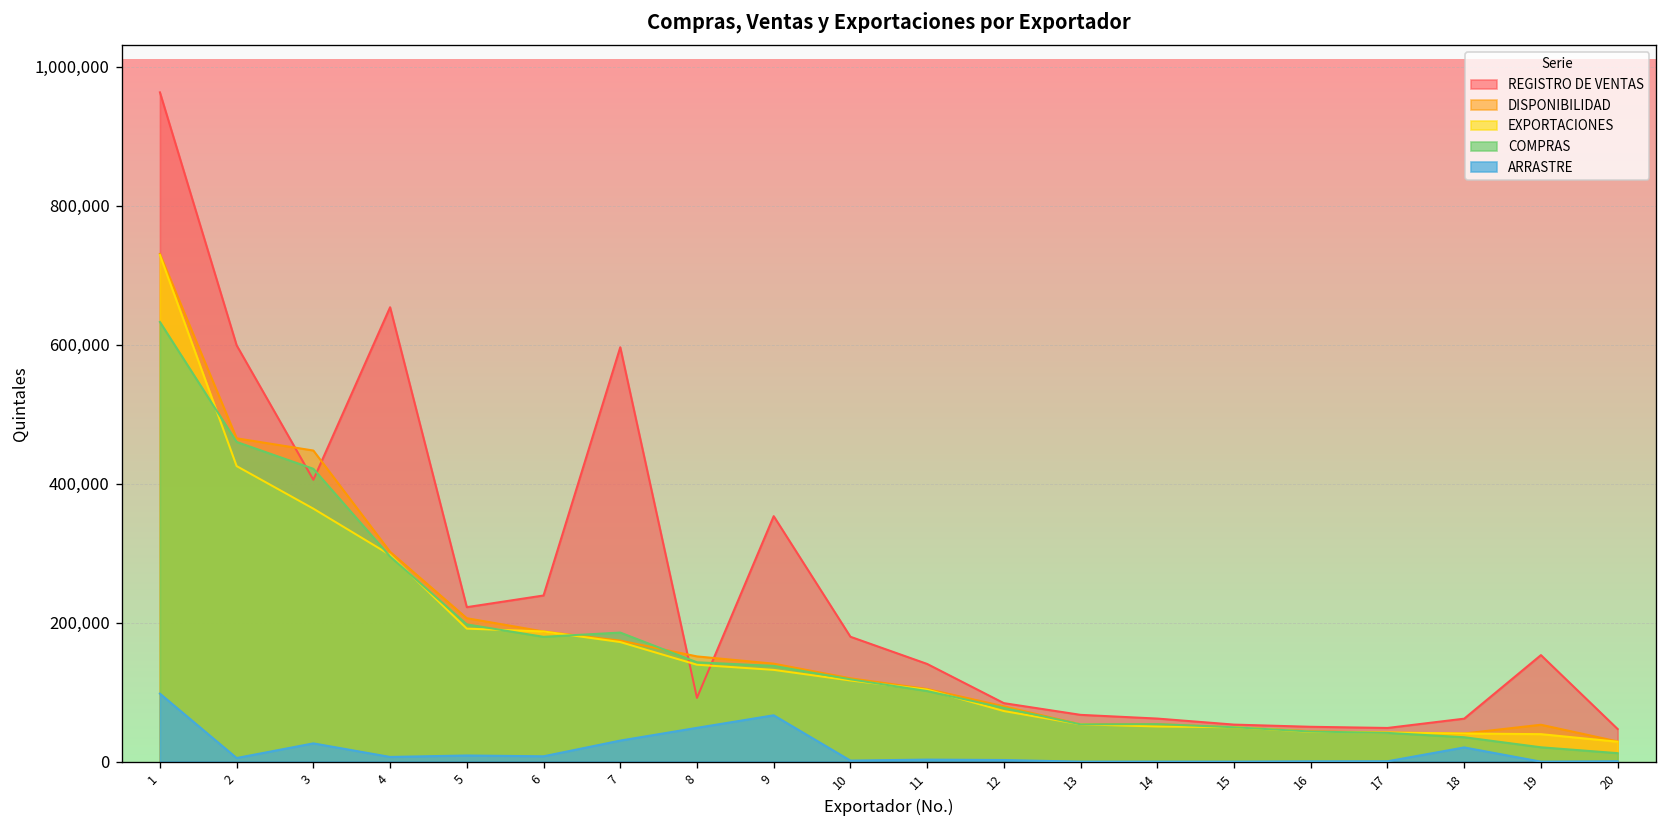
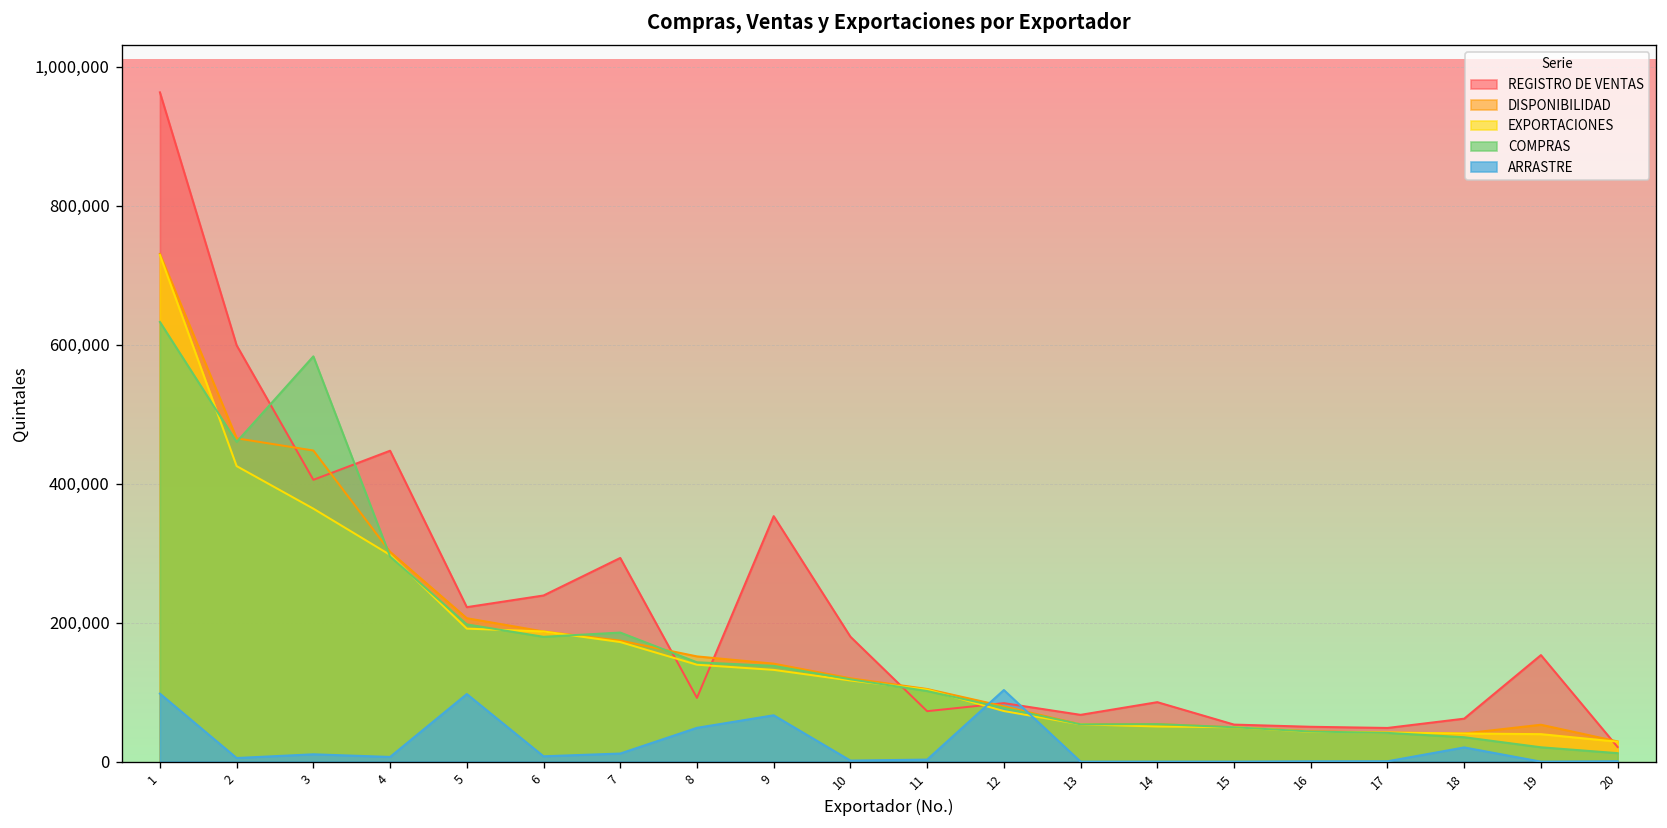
  {
    "REGISTRO DE VENTAS": {
      "1": "960,000",
      "2": "600,000",
      "3": "410,000",
-     "4": "650,000",
+     "4": "450,000",
      "5": "220,000",
      "6": "240,000",
-     "7": "600,000",
+     "7": "290,000",
      "8": "90,000",
      "9": "350,000",
      "10": "180,000",
-     "11": "140,000",
+     "11": "70,000",
      "12": "80,000",
      "13": "70,000",
-     "14": "60,000",
+     "14": "90,000",
      "16": "50,000",
      "17": "50,000",
      "18": "60,000",
      "19": "150,000",
-     "20": "50,000"
+     "20": "20,000"
    },
    "COMPRAS": {
      "1": "630,000",
      "2": "460,000",
-     "3": "420,000",
+     "3": "580,000",
      "5": "200,000",
      "6": "180,000",
      "7": "190,000",
      "18": "40,000",
      "19": "20,000",
      "20": "10,000"
    },
    "ARRASTRE": {
      "1": "100,000",
      "2": "10,000",
-     "3": "30,000",
+     "3": "10,000",
      "4": "10,000",
-     "5": "10,000",
+     "5": "100,000",
      "6": "10,000",
-     "7": "30,000",
+     "7": "10,000",
      "8": "50,000",
      "9": "70,000",
      "10": "0",
      "11": "0",
-     "12": "0",
+     "12": "100,000",
      "13": "0",
      "14": "0",
      "15": "0",
      "16": "0",
      "17": "0",
      "18": "20,000",
      "19": "0",
      "20": "0"
    }
  }
